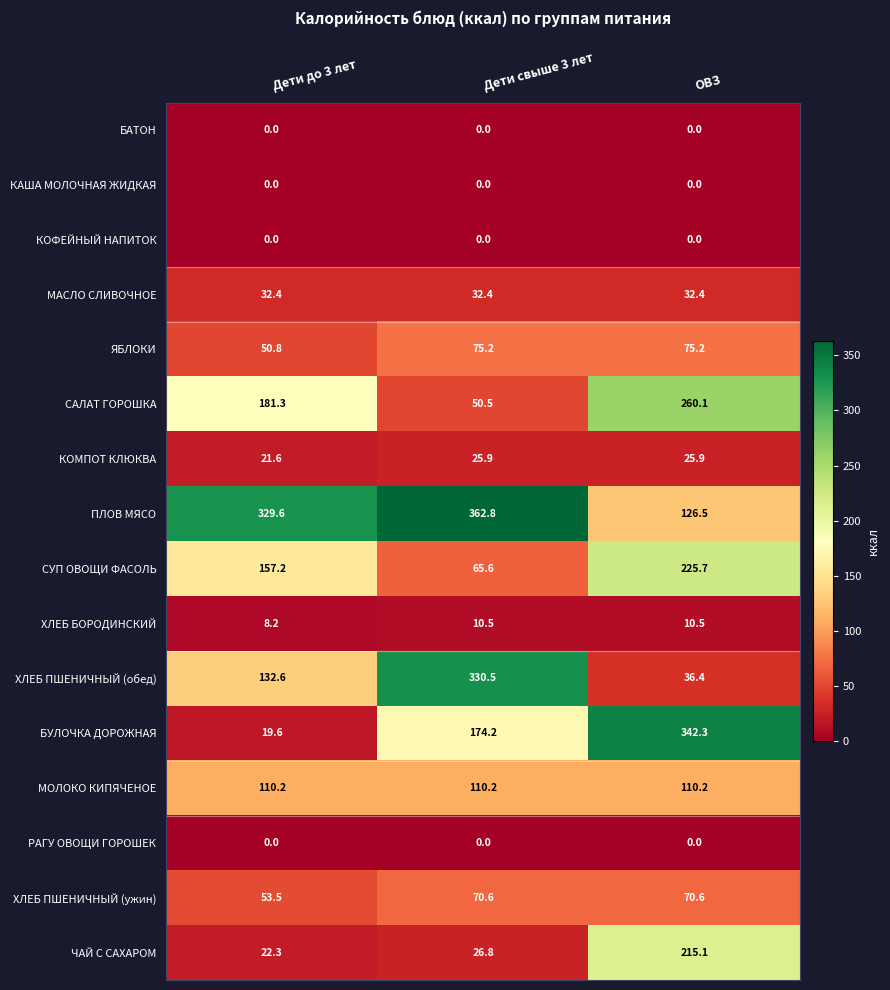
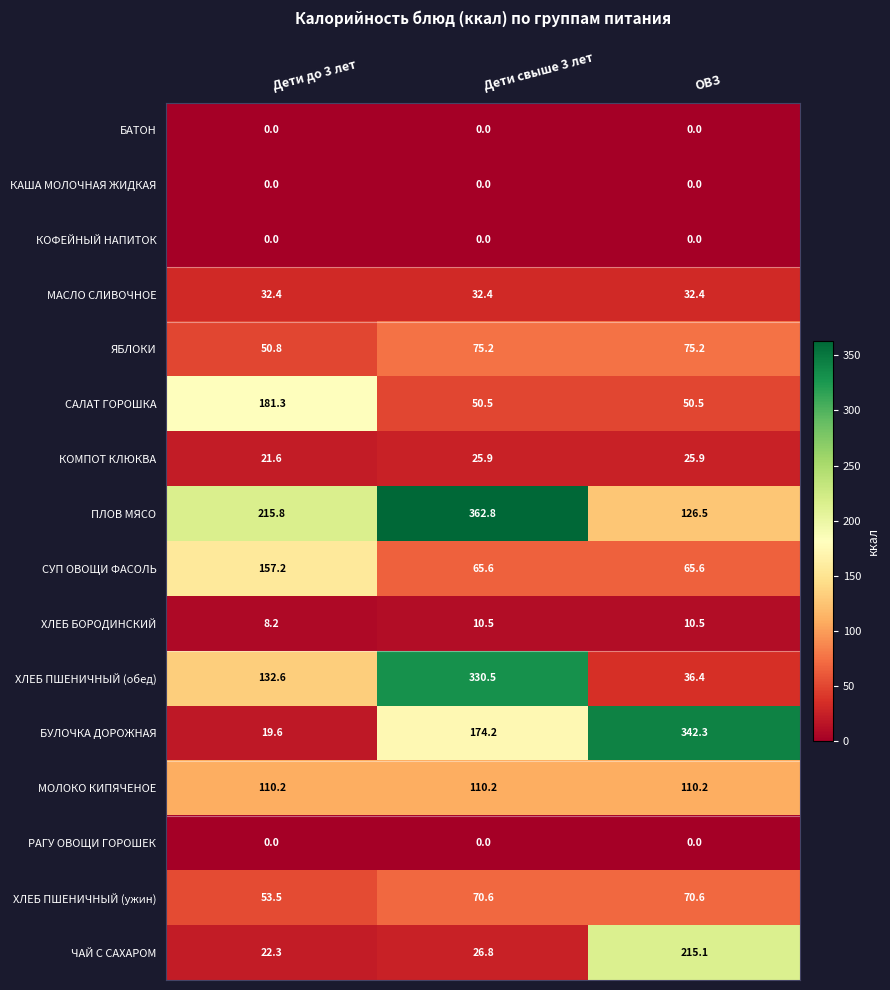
  {
    "БАТОН": {
      "Дети до 3 лет": 0.0,
      "Дети свыше 3 лет": 0.0,
      "ОВЗ": 0.0
    },
    "КАША МОЛОЧНАЯ ЖИДКАЯ": {
      "Дети до 3 лет": 0.0,
      "Дети свыше 3 лет": 0.0,
      "ОВЗ": 0.0
    },
    "КОФЕЙНЫЙ НАПИТОК": {
      "Дети до 3 лет": 0.0,
      "Дети свыше 3 лет": 0.0,
      "ОВЗ": 0.0
    },
    "МАСЛО СЛИВОЧНОЕ": {
      "Дети до 3 лет": 32.4,
      "Дети свыше 3 лет": 32.4,
      "ОВЗ": 32.4
    },
    "ЯБЛОКИ": {
      "Дети до 3 лет": 50.8,
      "Дети свыше 3 лет": 75.2,
      "ОВЗ": 75.2
    },
    "САЛАТ ГОРОШКА": {
      "Дети до 3 лет": 181.3,
      "Дети свыше 3 лет": 50.5,
-     "ОВЗ": 260.1
+     "ОВЗ": 50.5
    },
    "КОМПОТ КЛЮКВА": {
      "Дети до 3 лет": 21.6,
      "Дети свыше 3 лет": 25.9,
      "ОВЗ": 25.9
    },
    "ПЛОВ МЯСО": {
-     "Дети до 3 лет": 329.6,
+     "Дети до 3 лет": 215.8,
      "Дети свыше 3 лет": 362.8,
      "ОВЗ": 126.5
    },
    "СУП ОВОЩИ ФАСОЛЬ": {
      "Дети до 3 лет": 157.2,
      "Дети свыше 3 лет": 65.6,
-     "ОВЗ": 225.7
+     "ОВЗ": 65.6
    },
    "ХЛЕБ БОРОДИНСКИЙ": {
      "Дети до 3 лет": 8.2,
      "Дети свыше 3 лет": 10.5,
      "ОВЗ": 10.5
    },
    "ХЛЕБ ПШЕНИЧНЫЙ (обед)": {
      "Дети до 3 лет": 132.6,
      "Дети свыше 3 лет": 330.5,
      "ОВЗ": 36.4
    },
    "БУЛОЧКА ДОРОЖНАЯ": {
      "Дети до 3 лет": 19.6,
      "Дети свыше 3 лет": 174.2,
      "ОВЗ": 342.3
    },
    "МОЛОКО КИПЯЧЕНОЕ": {
      "Дети до 3 лет": 110.2,
      "Дети свыше 3 лет": 110.2,
      "ОВЗ": 110.2
    },
    "РАГУ ОВОЩИ ГОРОШЕК": {
      "Дети до 3 лет": 0.0,
      "Дети свыше 3 лет": 0.0,
      "ОВЗ": 0.0
    },
    "ХЛЕБ ПШЕНИЧНЫЙ (ужин)": {
      "Дети до 3 лет": 53.5,
      "Дети свыше 3 лет": 70.6,
      "ОВЗ": 70.6
    },
    "ЧАЙ С САХАРОМ": {
      "Дети до 3 лет": 22.3,
      "Дети свыше 3 лет": 26.8,
      "ОВЗ": 215.1
    }
  }
